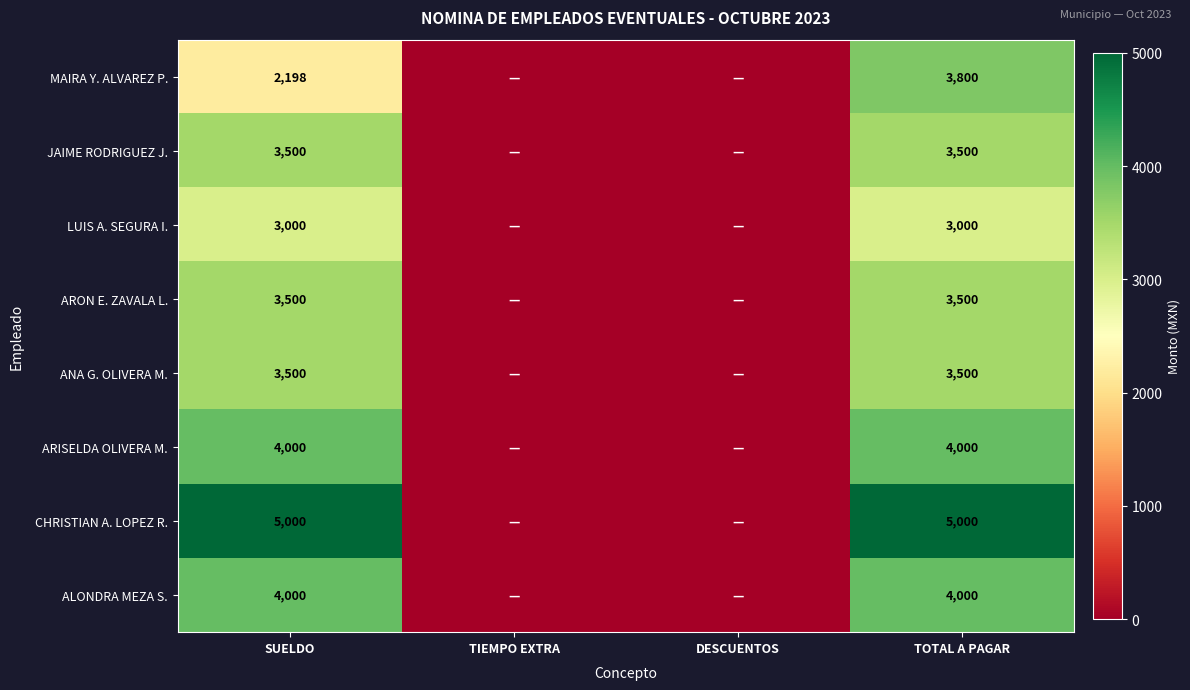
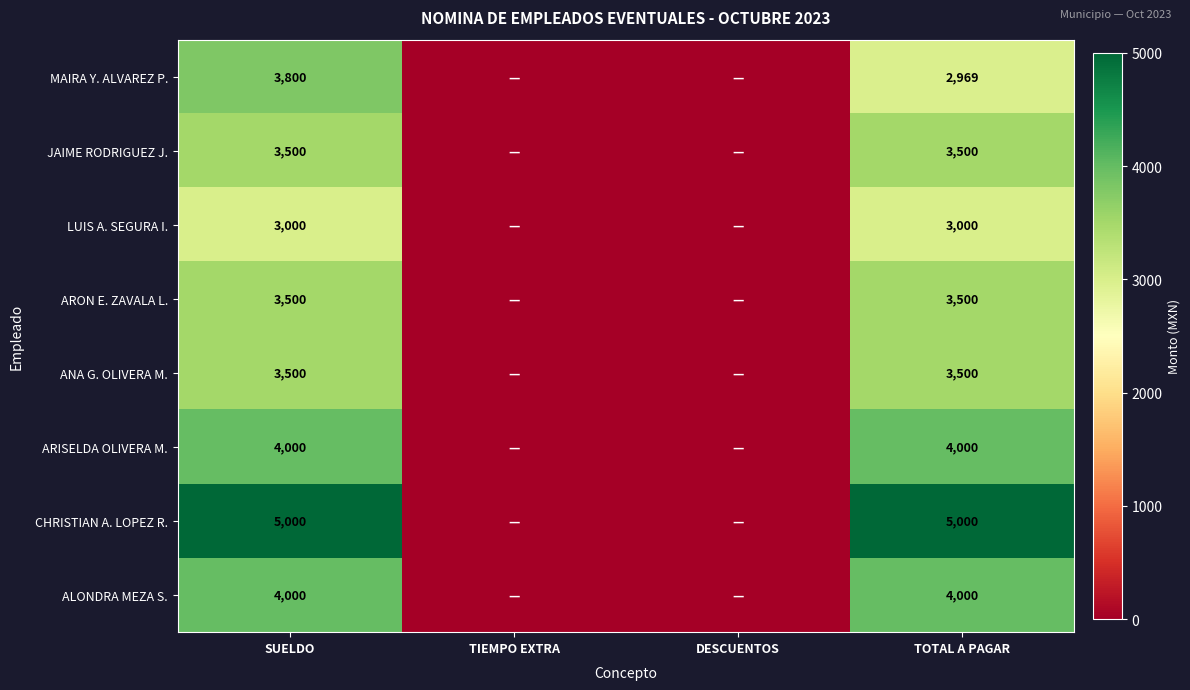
  {
    "MAIRA Y. ALVAREZ P.": {
-     "SUELDO": "2,198",
-     "TOTAL A PAGAR": "3,800"
+     "SUELDO": "3,800",
+     "TOTAL A PAGAR": "2,969"
    },
    "JAIME RODRIGUEZ J.": {
      "SUELDO": "3,500",
      "TOTAL A PAGAR": "3,500"
    },
    "LUIS A. SEGURA I.": {
      "SUELDO": "3,000",
      "TOTAL A PAGAR": "3,000"
    },
    "ARON E. ZAVALA L.": {
      "SUELDO": "3,500",
      "TOTAL A PAGAR": "3,500"
    },
    "ANA G. OLIVERA M.": {
      "SUELDO": "3,500",
      "TOTAL A PAGAR": "3,500"
    },
    "ARISELDA OLIVERA M.": {
      "SUELDO": "4,000",
      "TOTAL A PAGAR": "4,000"
    },
    "CHRISTIAN A. LOPEZ R.": {
      "SUELDO": "5,000",
      "TOTAL A PAGAR": "5,000"
    },
    "ALONDRA MEZA S.": {
      "SUELDO": "4,000",
      "TOTAL A PAGAR": "4,000"
    }
  }
